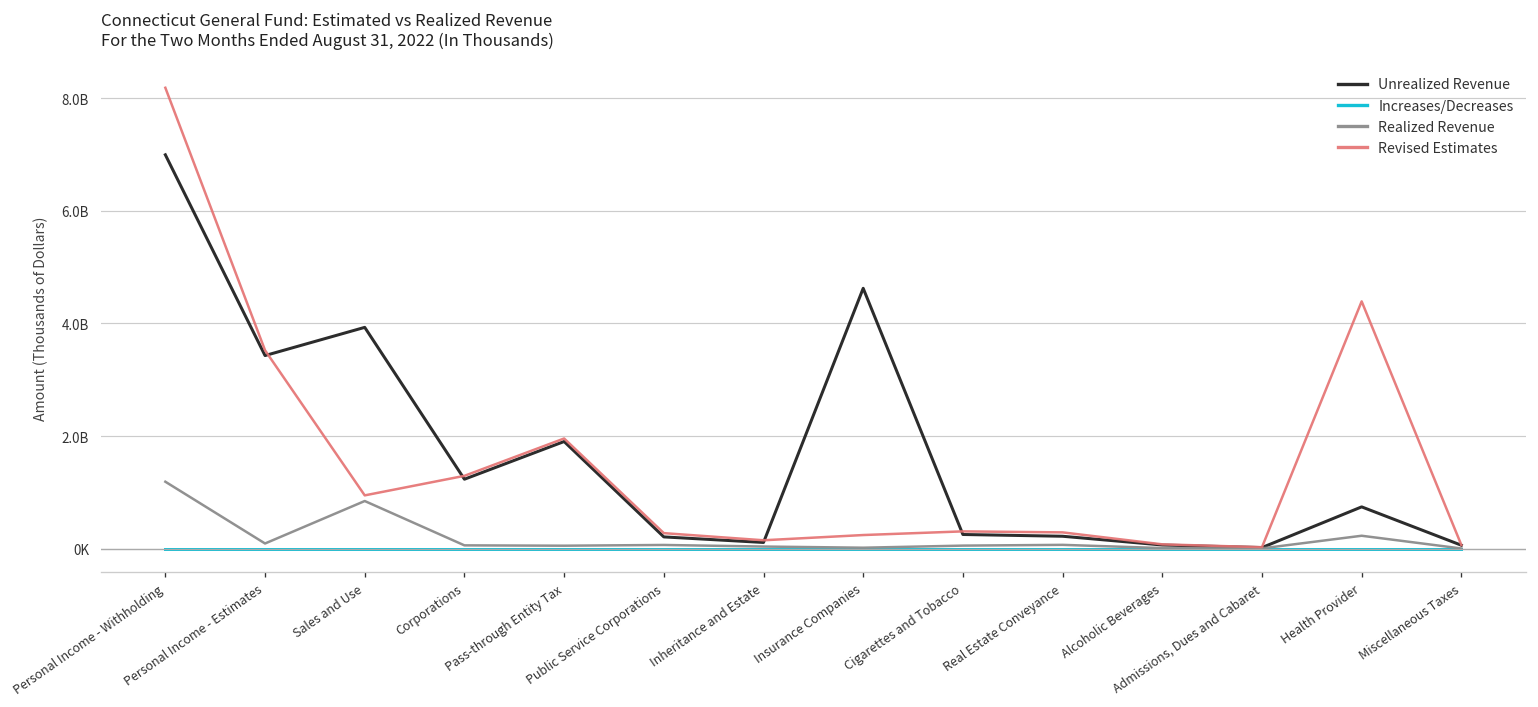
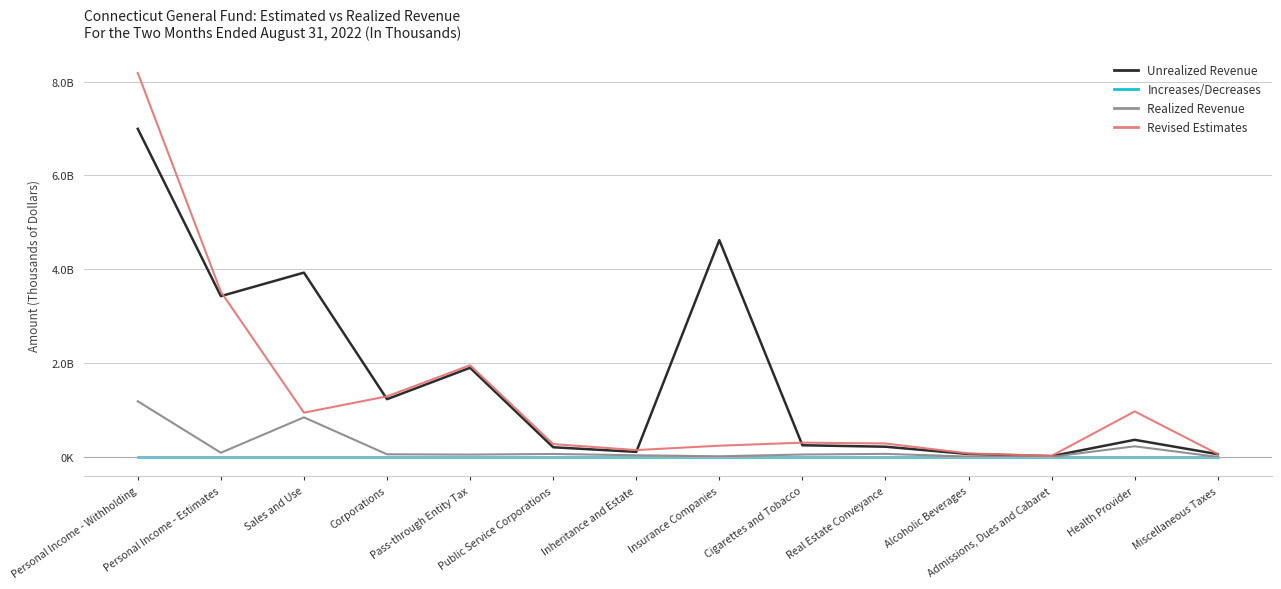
  {
    "Unrealized Revenue": {
      "Personal Income - Withholding": 7000000000,
      "Personal Income - Estimates": 3400000000,
      "Sales and Use": 3900000000,
      "Corporations": 1200000000,
      "Pass-through Entity Tax": 1900000000,
      "Public Service Corporations": 200000000,
      "Insurance Companies": 4600000000,
      "Real Estate Conveyance": 200000000,
-     "Health Provider": 700000000
+     "Health Provider": 400000000
    },
    "Increases/Decreases": {
      "Personal Income - Withholding": 0,
      "Personal Income - Estimates": 0,
      "Sales and Use": 0,
      "Corporations": 0,
      "Public Service Corporations": 0,
      "Cigarettes and Tobacco": 0,
      "Real Estate Conveyance": 0,
      "Health Provider": 0
    },
    "Realized Revenue": {
      "Personal Income - Withholding": 1200000000,
      "Personal Income - Estimates": 100000000,
      "Sales and Use": 800000000,
      "Corporations": 100000000,
      "Public Service Corporations": 100000000,
      "Cigarettes and Tobacco": 100000000,
      "Real Estate Conveyance": 100000000,
      "Health Provider": 200000000
    },
    "Revised Estimates": {
      "Personal Income - Withholding": 8200000000,
      "Personal Income - Estimates": 3500000000,
      "Sales and Use": 900000000,
      "Corporations": 1300000000,
      "Pass-through Entity Tax": 2000000000,
      "Public Service Corporations": 300000000,
      "Insurance Companies": 200000000,
      "Real Estate Conveyance": 300000000,
-     "Health Provider": 4400000000
+     "Health Provider": 1000000000
    }
  }
